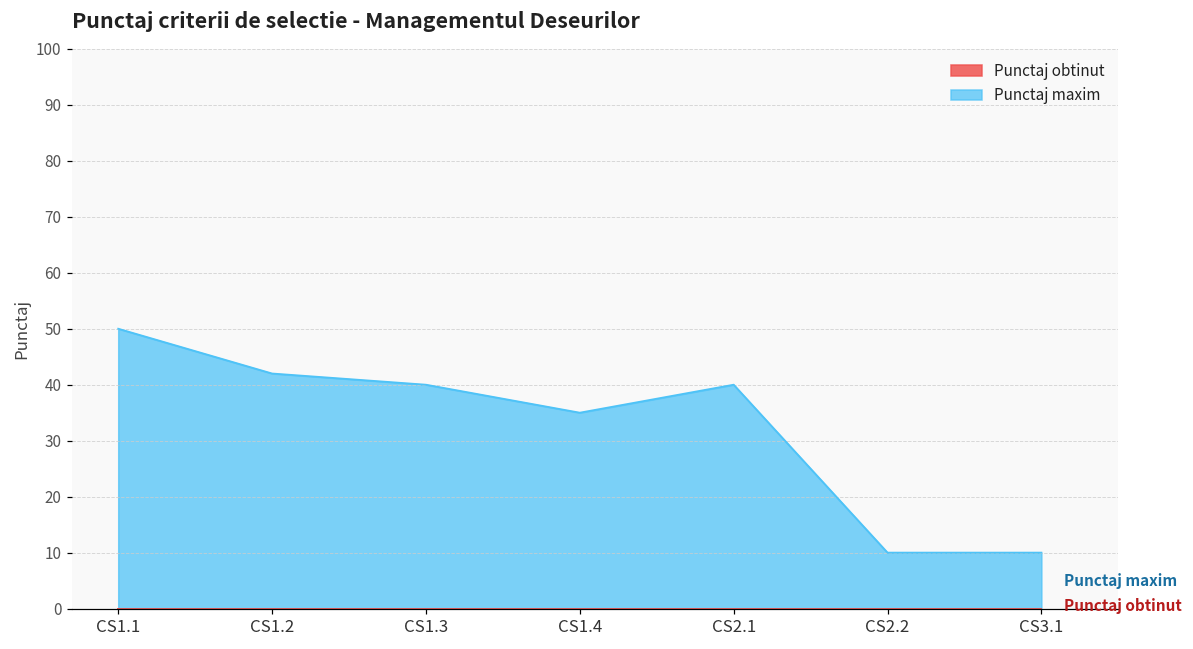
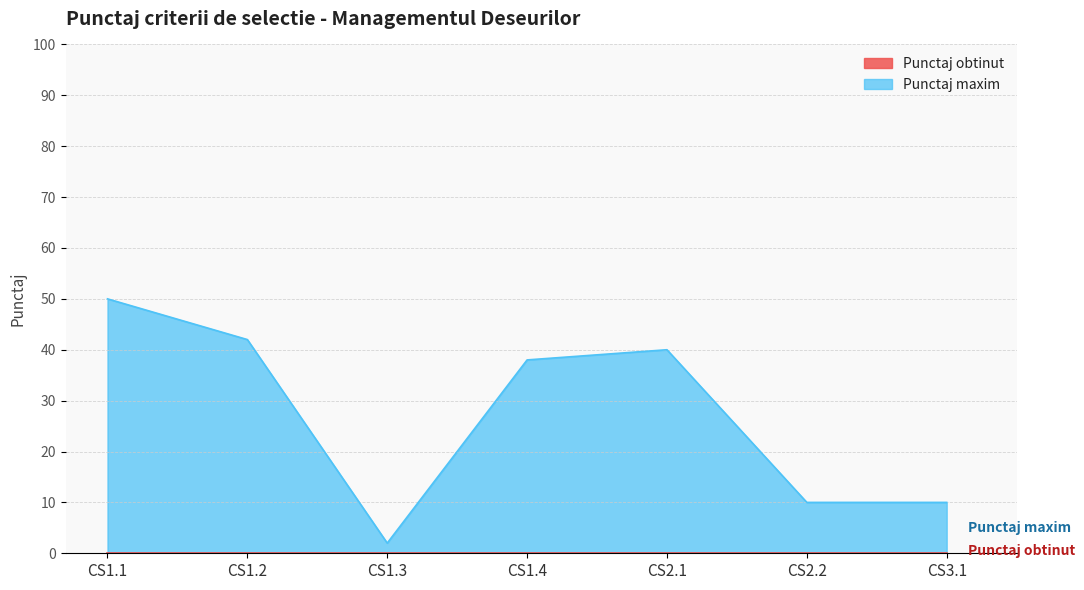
  {
    "Punctaj obtinut": {
      "CS1.1": 0,
      "CS1.2": 0,
      "CS1.3": 0,
      "CS1.4": 0,
      "CS2.1": 0,
      "CS2.2": 0,
      "CS3.1": 0
    },
    "Punctaj maxim": {
      "CS1.1": 50,
      "CS1.2": 42,
-     "CS1.3": 40,
-     "CS1.4": 35,
+     "CS1.3": 2,
+     "CS1.4": 38,
      "CS2.1": 40,
      "CS2.2": 10,
      "CS3.1": 10
    }
  }
